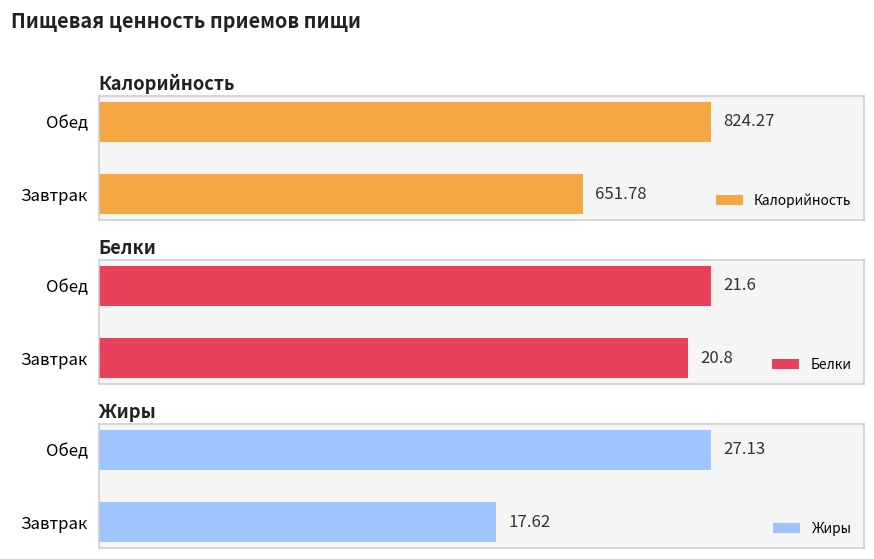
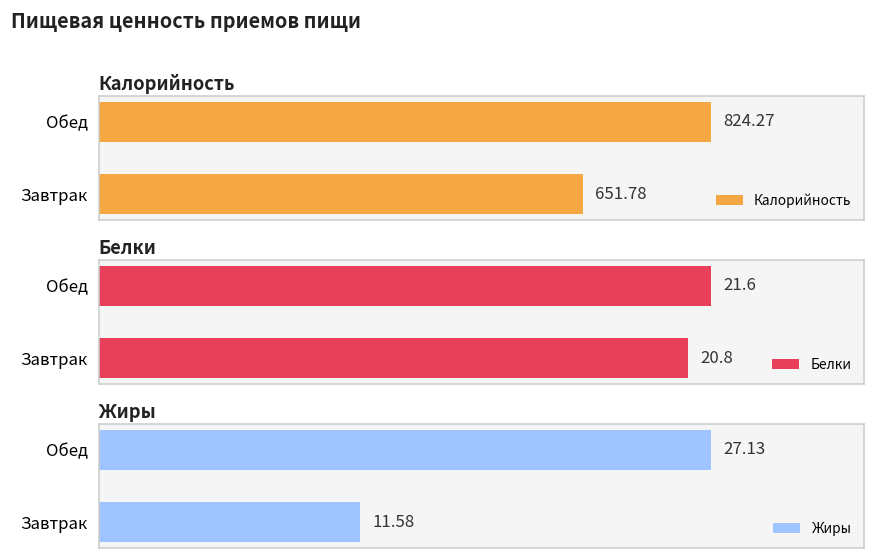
  {
    "Калорийность": {
      "Обед": 824.27,
      "Завтрак": 651.78
    },
    "Белки": {
      "Обед": 21.6,
      "Завтрак": 20.8
    },
    "Жиры": {
      "Обед": 27.13,
-     "Завтрак": 17.62
+     "Завтрак": 11.58
    }
  }
